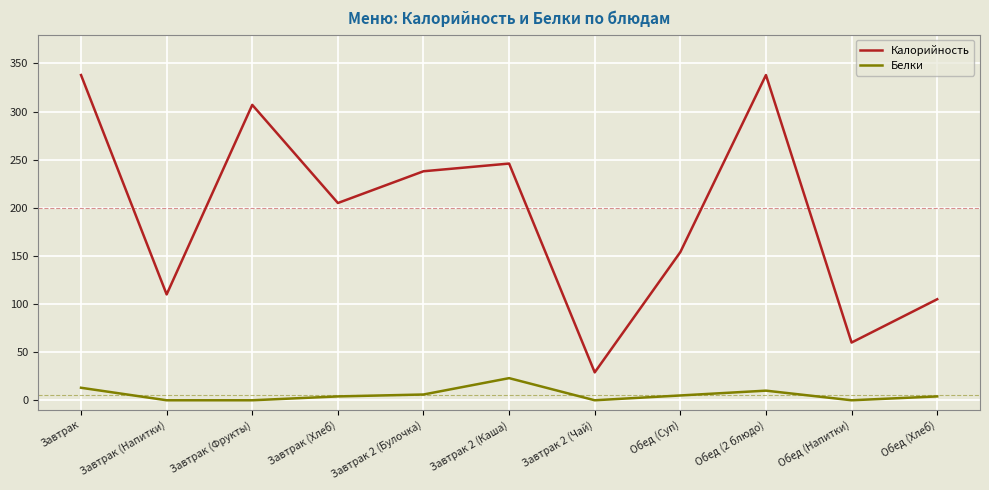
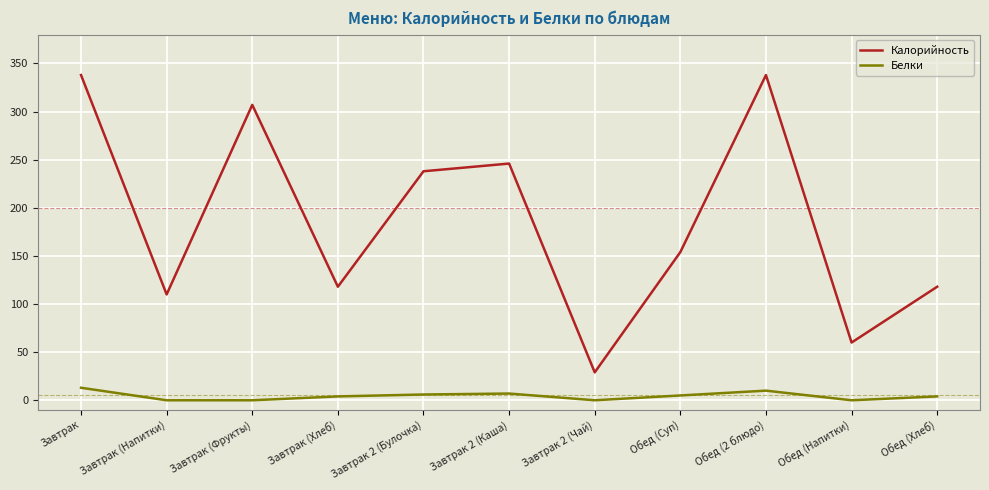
  {
    "Калорийность": {
      "Завтрак": 340,
      "Завтрак (Напитки)": 110,
      "Завтрак (Фрукты)": 310,
-     "Завтрак (Хлеб)": 210,
+     "Завтрак (Хлеб)": 120,
      "Завтрак 2 (Булочка)": 240,
      "Завтрак 2 (Каша)": 250,
      "Завтрак 2 (Чай)": 30,
      "Обед (Суп)": 150,
      "Обед (2 блюдо)": 340,
      "Обед (Напитки)": 60,
-     "Обед (Хлеб)": 110
+     "Обед (Хлеб)": 120
    },
    "Белки": {
      "Завтрак": 10,
      "Завтрак (Напитки)": 0,
      "Завтрак (Фрукты)": 0,
      "Завтрак (Хлеб)": 0,
      "Завтрак 2 (Булочка)": 10,
-     "Завтрак 2 (Каша)": 20,
+     "Завтрак 2 (Каша)": 10,
      "Завтрак 2 (Чай)": 0,
      "Обед (Суп)": 10,
      "Обед (2 блюдо)": 10,
      "Обед (Напитки)": 0,
      "Обед (Хлеб)": 0
    }
  }
